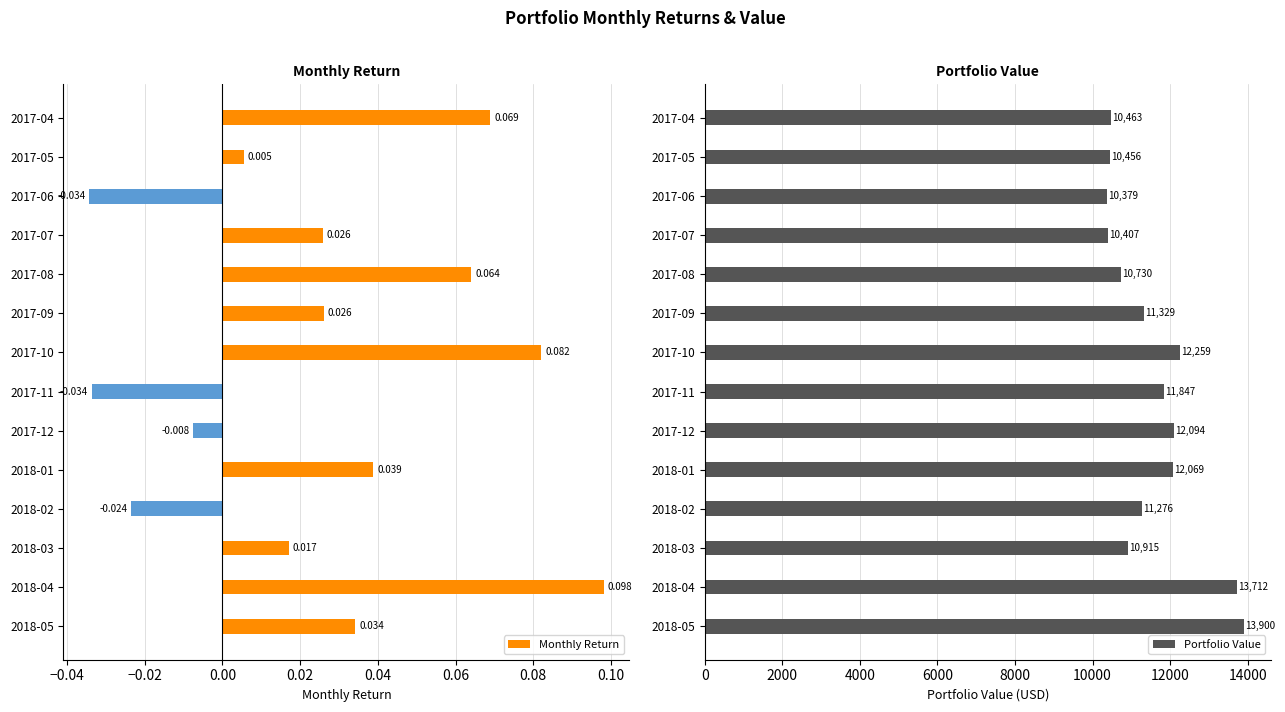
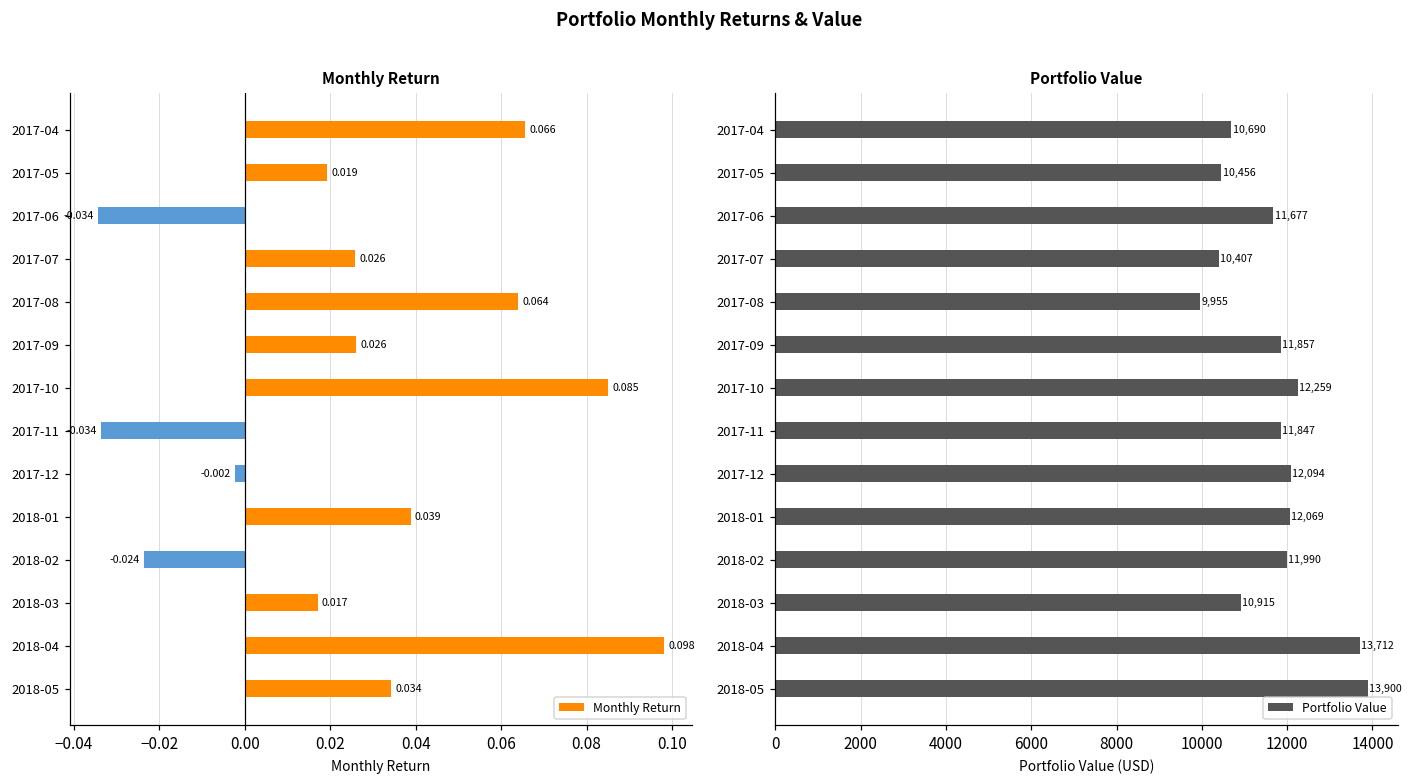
  {
    "Monthly Return": {
-     "2017-04": "0.069",
-     "2017-05": "0.005",
+     "2017-04": "0.066",
+     "2017-05": "0.019",
      "2017-06": "-0.034",
      "2017-07": "0.026",
      "2017-08": "0.064",
      "2017-09": "0.026",
-     "2017-10": "0.082",
+     "2017-10": "0.085",
      "2017-11": "-0.034",
-     "2017-12": "-0.008",
+     "2017-12": "-0.002",
      "2018-01": "0.039",
      "2018-02": "-0.024",
      "2018-03": "0.017",
      "2018-04": "0.098",
      "2018-05": "0.034"
    },
    "Portfolio Value": {
-     "2017-04": "10,463",
+     "2017-04": "10,690",
      "2017-05": "10,456",
-     "2017-06": "10,379",
+     "2017-06": "11,677",
      "2017-07": "10,407",
-     "2017-08": "10,730",
-     "2017-09": "11,329",
+     "2017-08": "9,955",
+     "2017-09": "11,857",
      "2017-10": "12,259",
      "2017-11": "11,847",
      "2017-12": "12,094",
      "2018-01": "12,069",
-     "2018-02": "11,276",
+     "2018-02": "11,990",
      "2018-03": "10,915",
      "2018-04": "13,712",
      "2018-05": "13,900"
    }
  }
